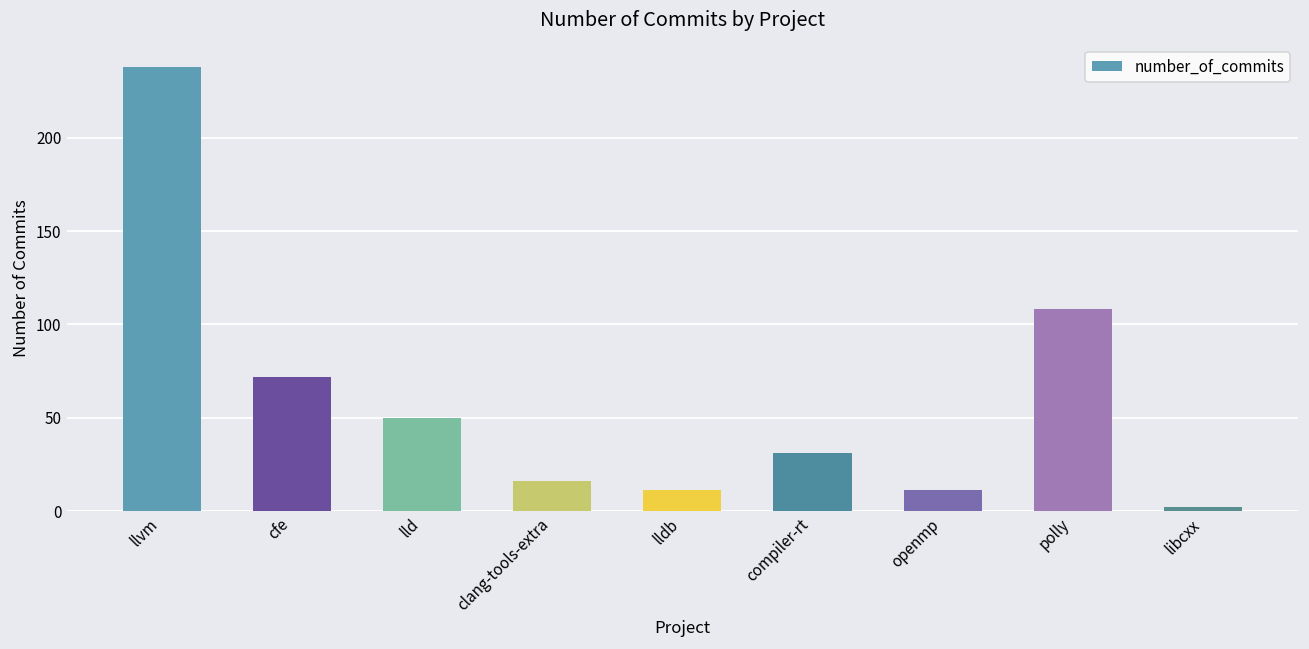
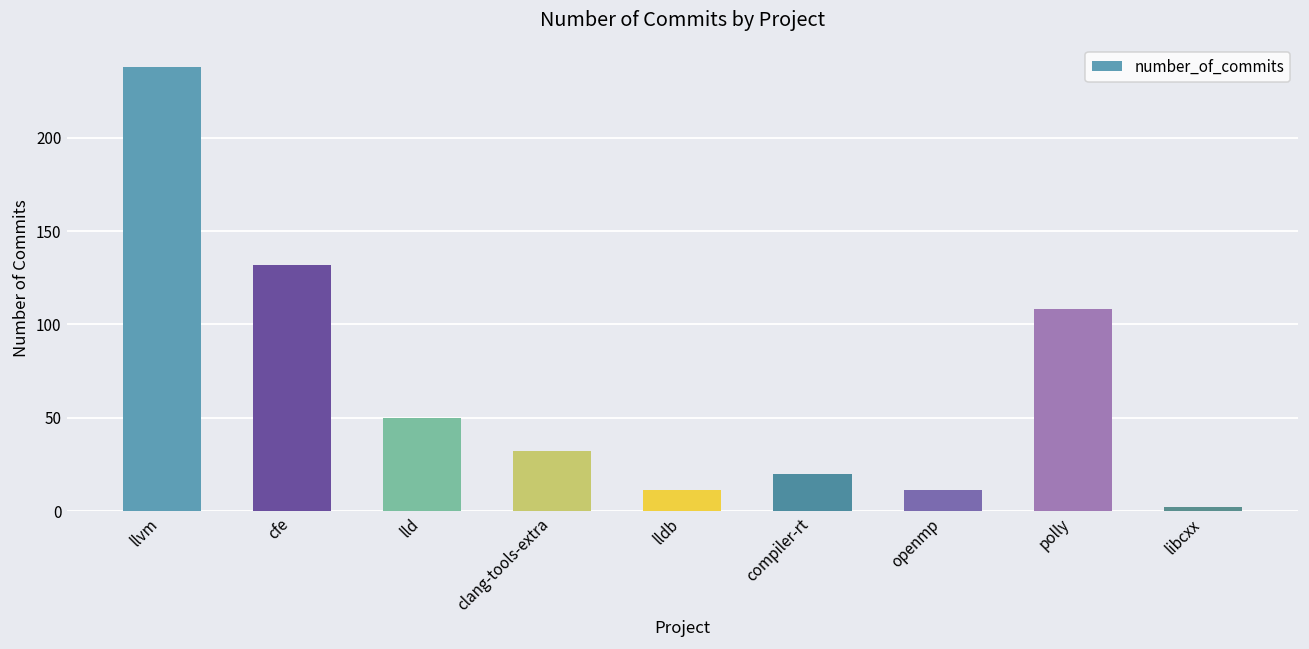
  {
    "llvm": 238,
-   "cfe": 72,
+   "cfe": 132,
    "lld": 50,
-   "clang-tools-extra": 16,
+   "clang-tools-extra": 32,
    "lldb": 11,
-   "compiler-rt": 31,
+   "compiler-rt": 20,
    "openmp": 11,
    "polly": 108,
    "libcxx": 2
  }
